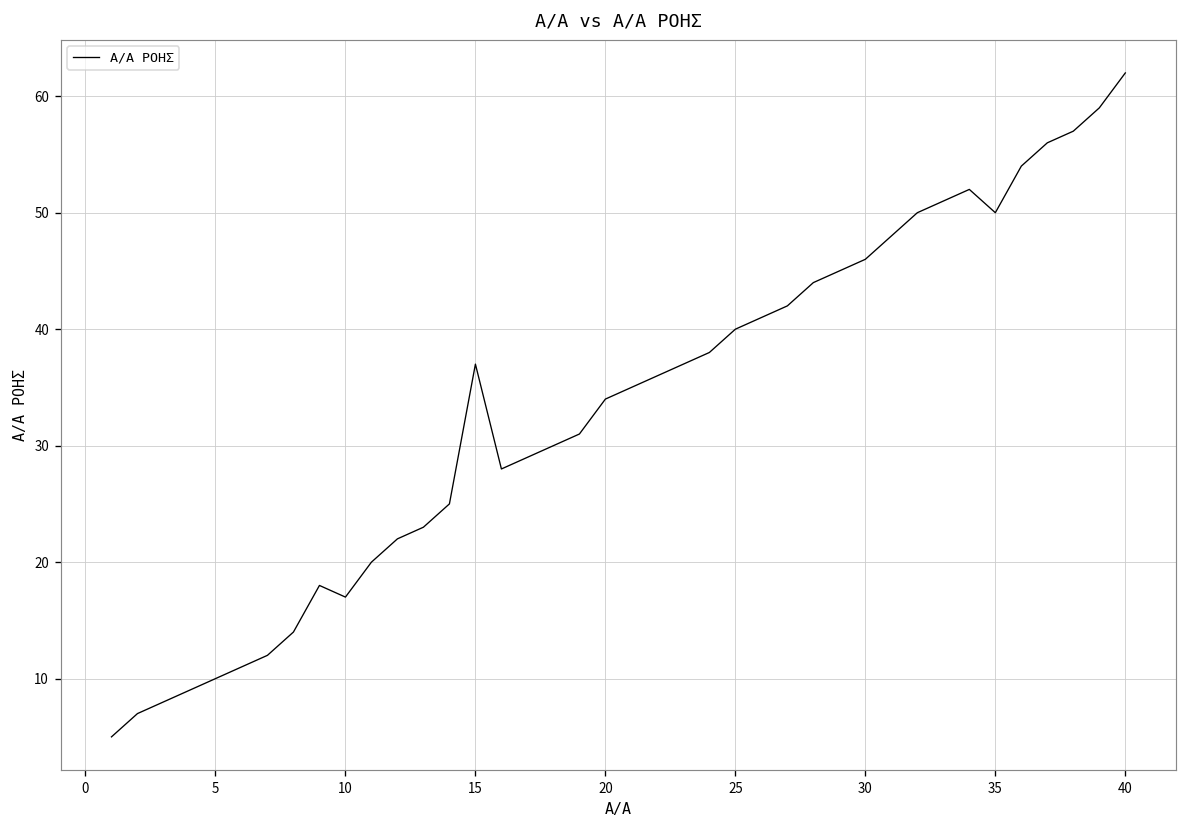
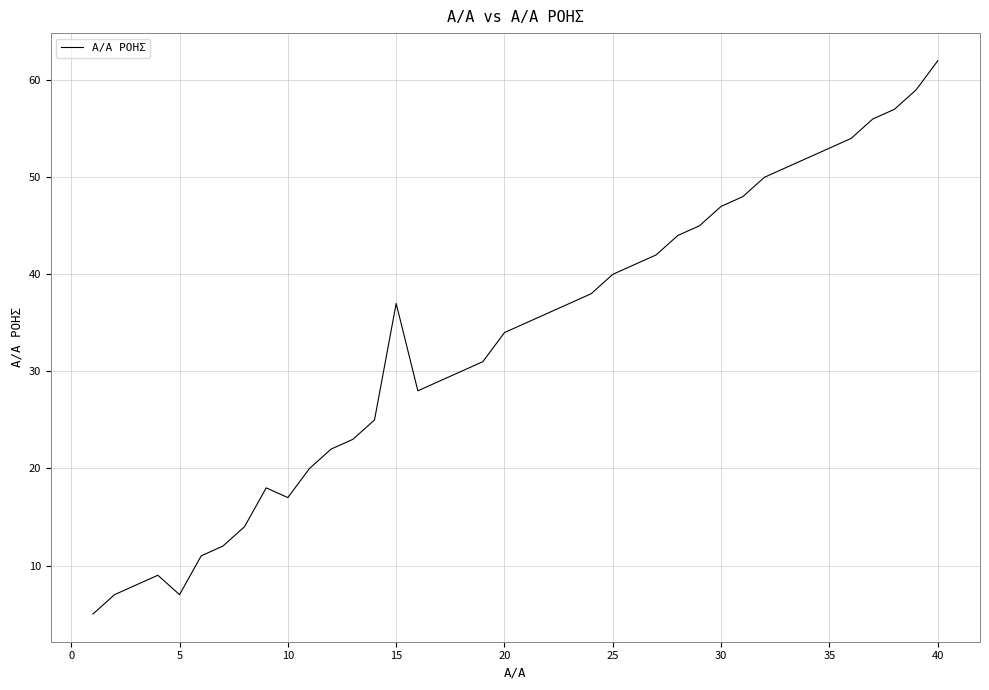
  {
-   "5": 10,
+   "5": 7,
    "10": 17,
    "15": 37,
    "20": 34,
    "25": 40,
-   "30": 46,
-   "35": 50,
+   "30": 47,
+   "35": 53,
    "40": 62
  }
